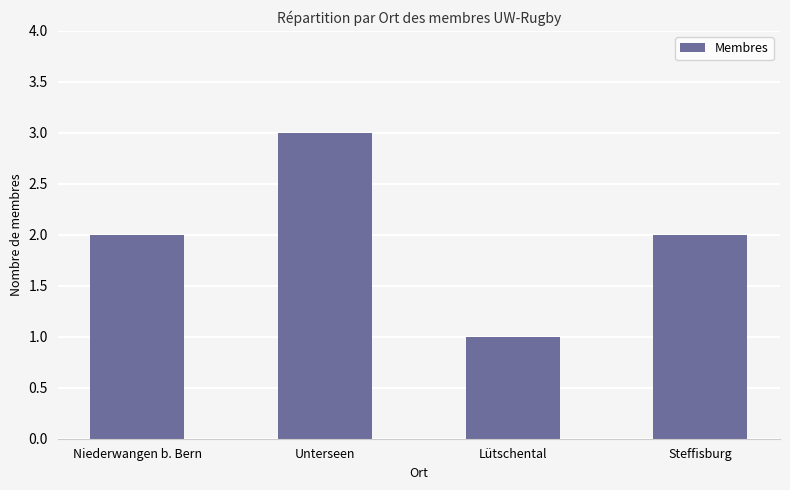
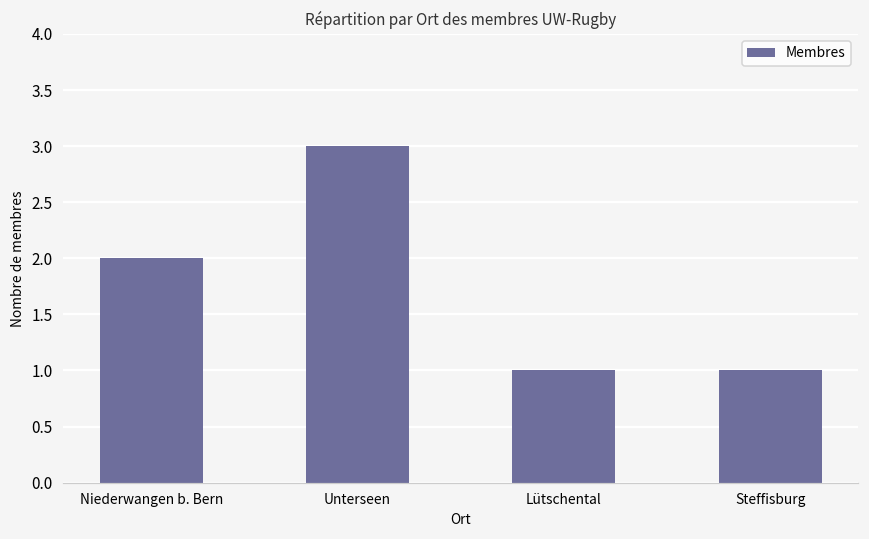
  {
    "Niederwangen b. Bern": 2,
    "Unterseen": 3,
    "Lütschental": 1,
-   "Steffisburg": 2
+   "Steffisburg": 1
  }
